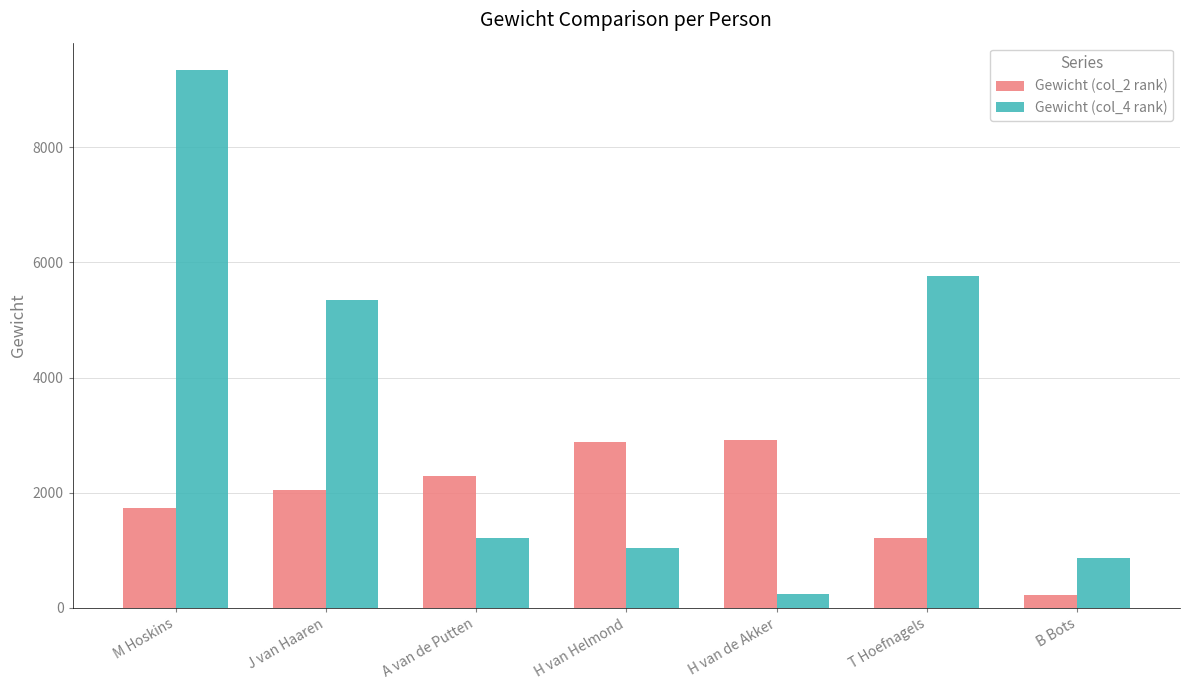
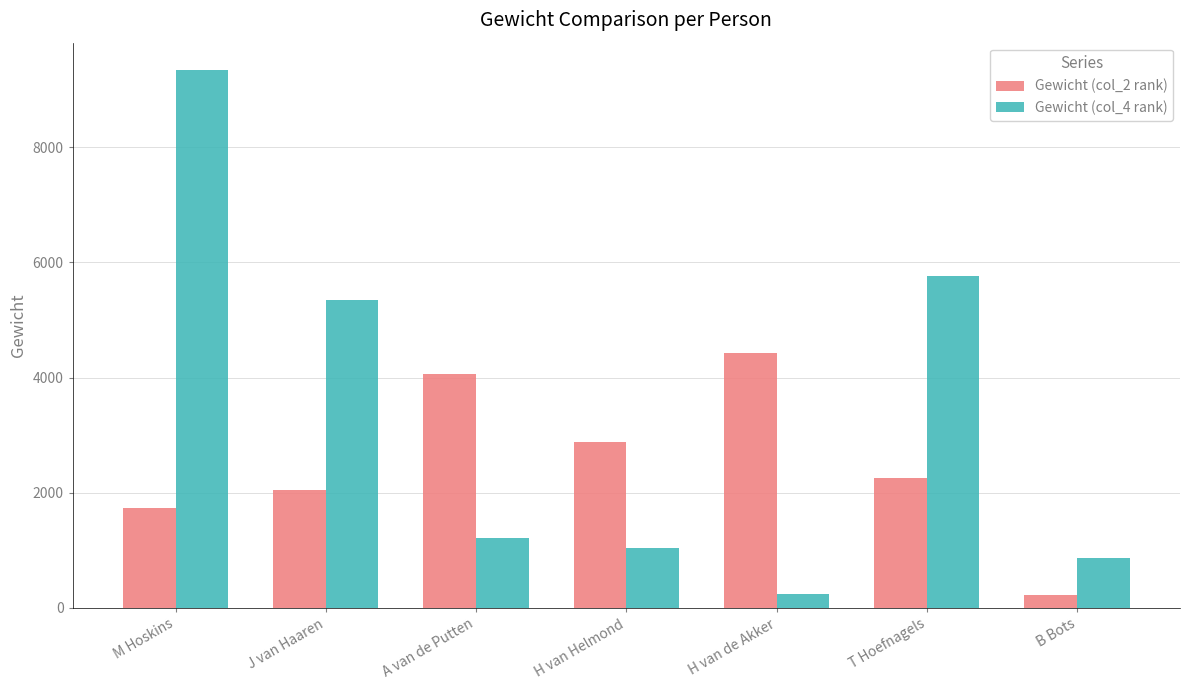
  {
    "Gewicht (col_2 rank)": {
      "M Hoskins": 1700,
      "J van Haaren": 2100,
-     "A van de Putten": 2300,
+     "A van de Putten": 4100,
      "H van Helmond": 2900,
-     "H van de Akker": 2900,
-     "T Hoefnagels": 1200,
+     "H van de Akker": 4400,
+     "T Hoefnagels": 2300,
      "B Bots": 200
    },
    "Gewicht (col_4 rank)": {
      "M Hoskins": 9400,
      "J van Haaren": 5400,
      "A van de Putten": 1200,
      "H van Helmond": 1100,
      "H van de Akker": 300,
      "T Hoefnagels": 5800,
      "B Bots": 900
    }
  }
